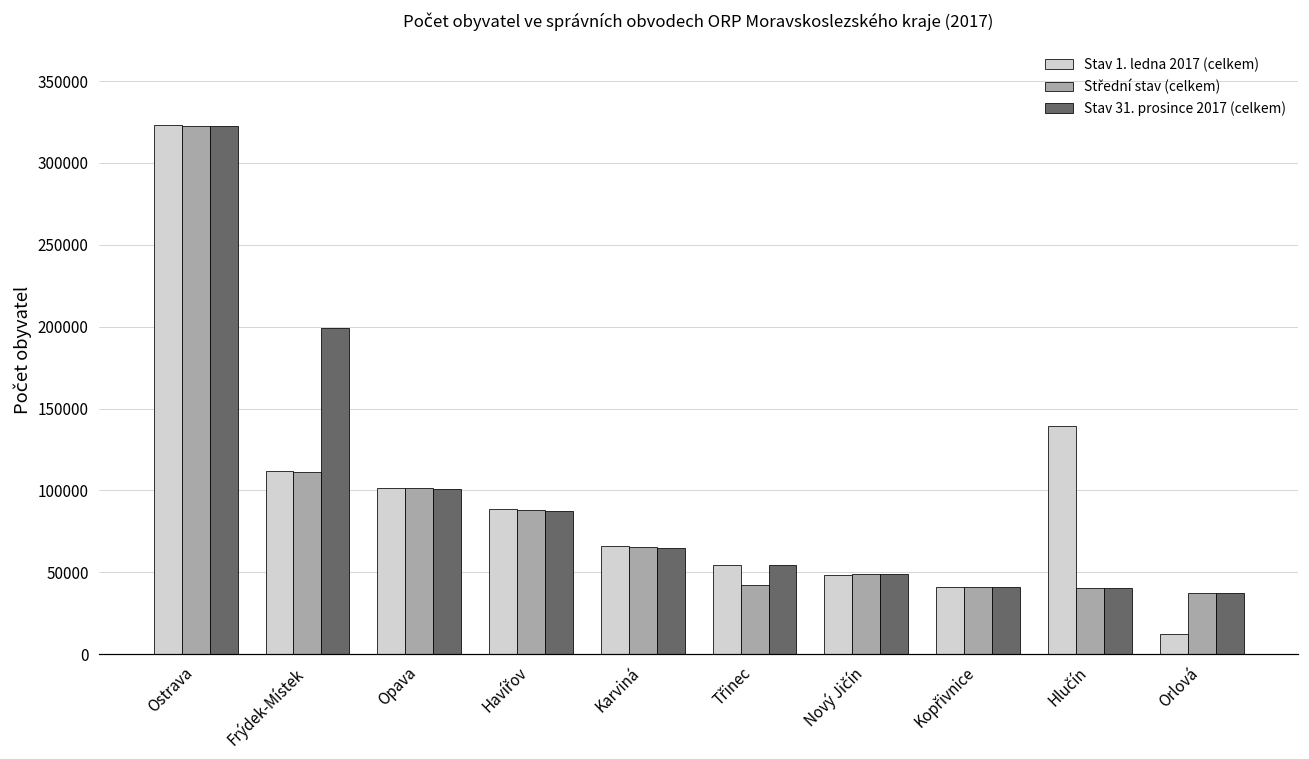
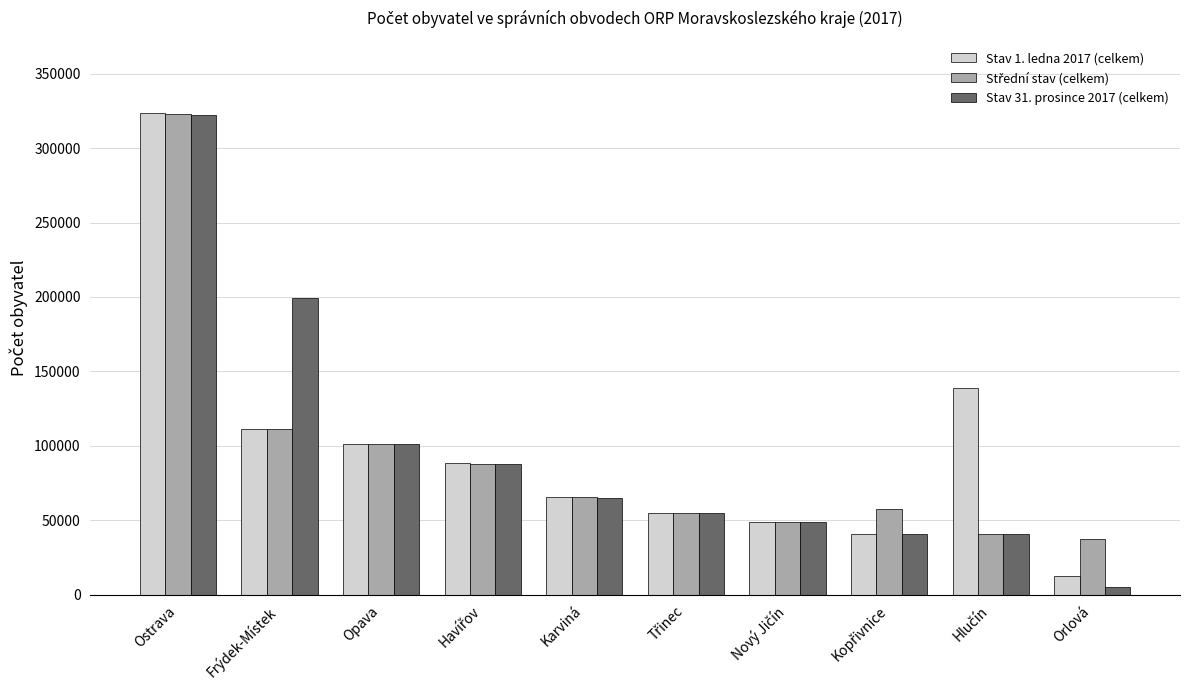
  {
    "Stav 1. ledna 2017 (celkem)": {
      "Ostrava": 323000,
      "Frýdek-Místek": 112000,
      "Opava": 101000,
      "Havířov": 88000,
      "Karviná": 66000,
      "Třinec": 55000,
      "Nový Jičín": 49000,
      "Kopřivnice": 41000,
      "Hlučín": 139000,
      "Orlová": 13000
    },
    "Střední stav (celkem)": {
      "Ostrava": 323000,
      "Frýdek-Místek": 112000,
      "Opava": 101000,
      "Havířov": 88000,
      "Karviná": 65000,
-     "Třinec": 42000,
+     "Třinec": 55000,
      "Nový Jičín": 49000,
-     "Kopřivnice": 41000,
+     "Kopřivnice": 58000,
      "Hlučín": 41000,
      "Orlová": 38000
    },
    "Stav 31. prosince 2017 (celkem)": {
      "Ostrava": 322000,
      "Frýdek-Místek": 199000,
      "Opava": 101000,
      "Havířov": 88000,
      "Karviná": 65000,
      "Třinec": 55000,
      "Nový Jičín": 49000,
      "Kopřivnice": 41000,
      "Hlučín": 41000,
-     "Orlová": 37000
+     "Orlová": 5000
    }
  }
